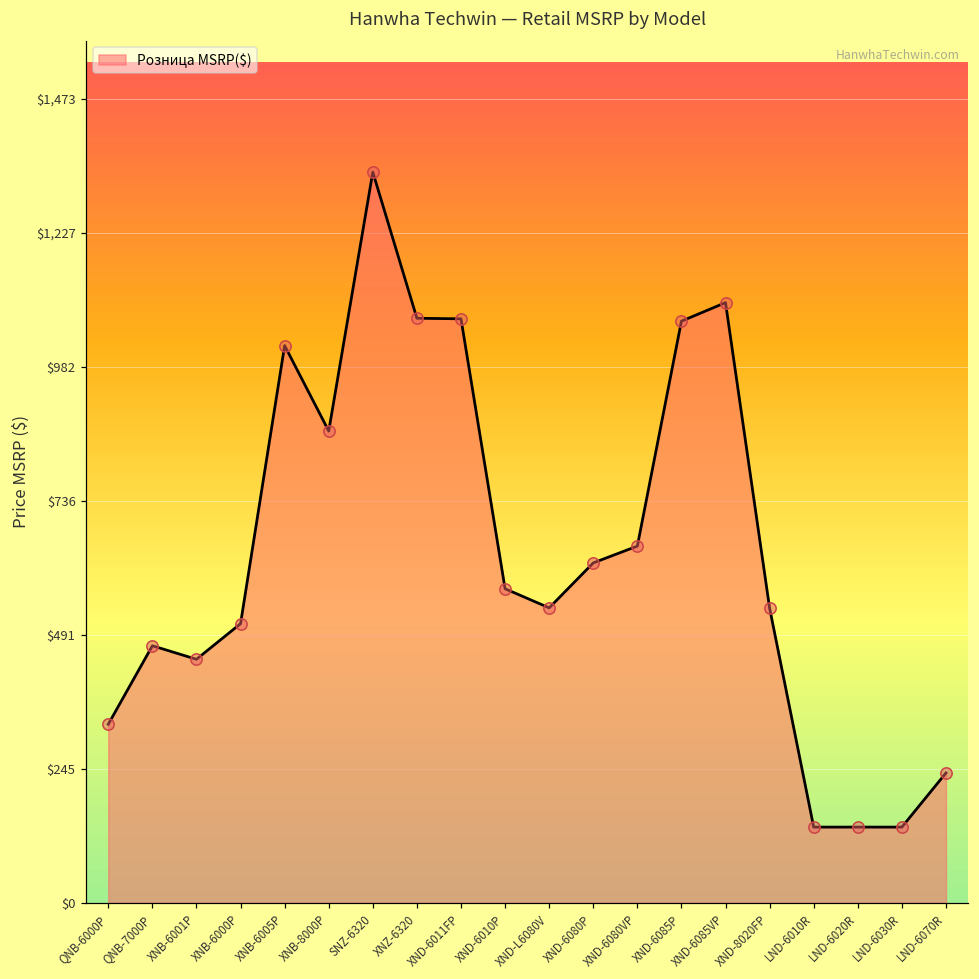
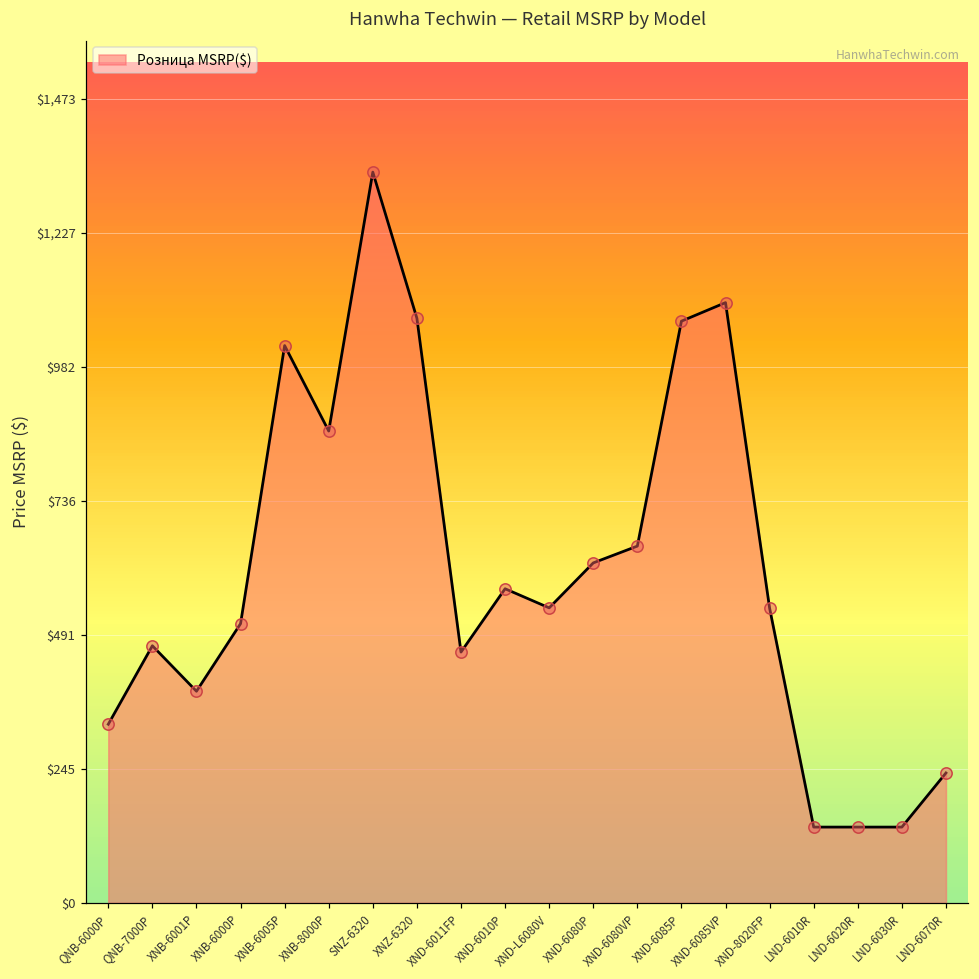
  {
    "QNB-6000P": "$330",
    "QNB-7000P": "$470",
-   "XNB-6001P": "$450",
+   "XNB-6001P": "$390",
    "XNB-6000P": "$510",
    "XNB-6005P": "$1,020",
    "XNB-8000P": "$860",
    "SNZ-6320": "$1,340",
    "XNZ-6320": "$1,070",
-   "XND-6011FP": "$1,070",
+   "XND-6011FP": "$460",
    "XND-6010P": "$580",
    "XND-L6080V": "$540",
    "XND-6080P": "$620",
    "XND-6080VP": "$650",
    "XND-6085P": "$1,070",
    "XND-6085VP": "$1,100",
    "XND-8020FP": "$540",
    "LND-6010R": "$140",
    "LND-6020R": "$140",
    "LND-6030R": "$140",
    "LND-6070R": "$240"
  }
